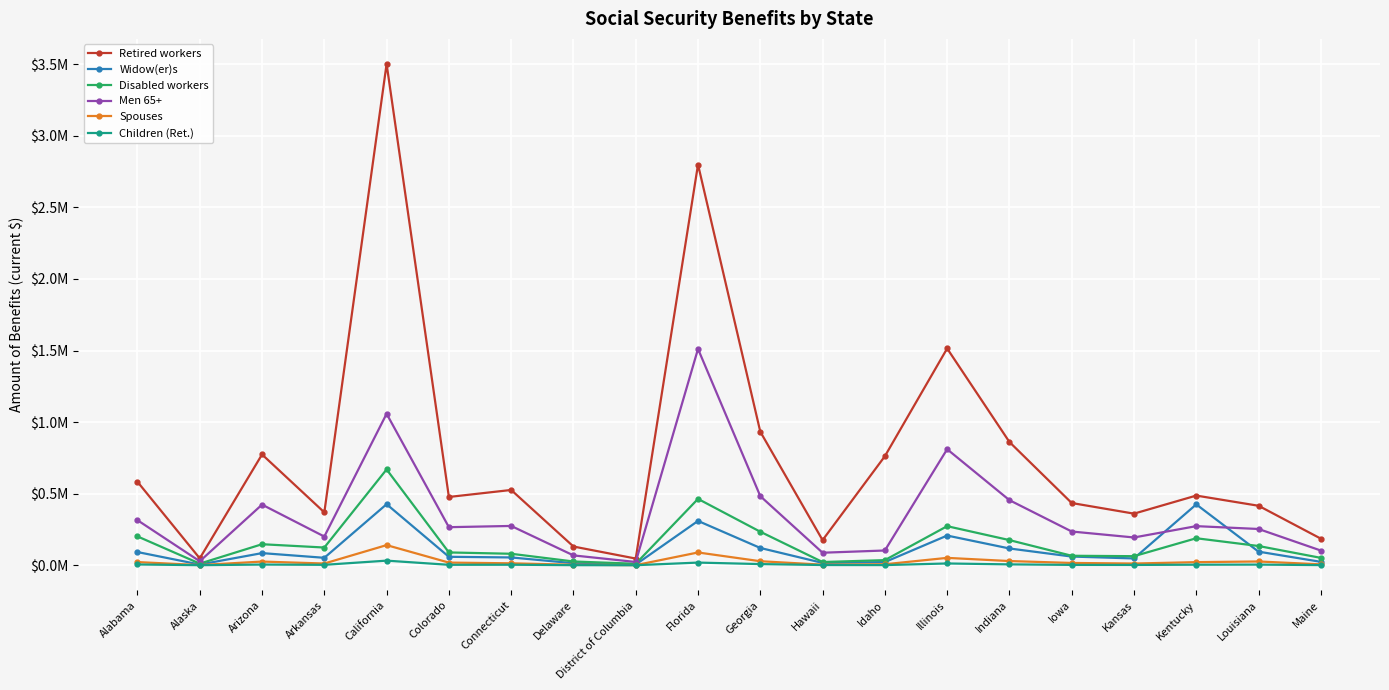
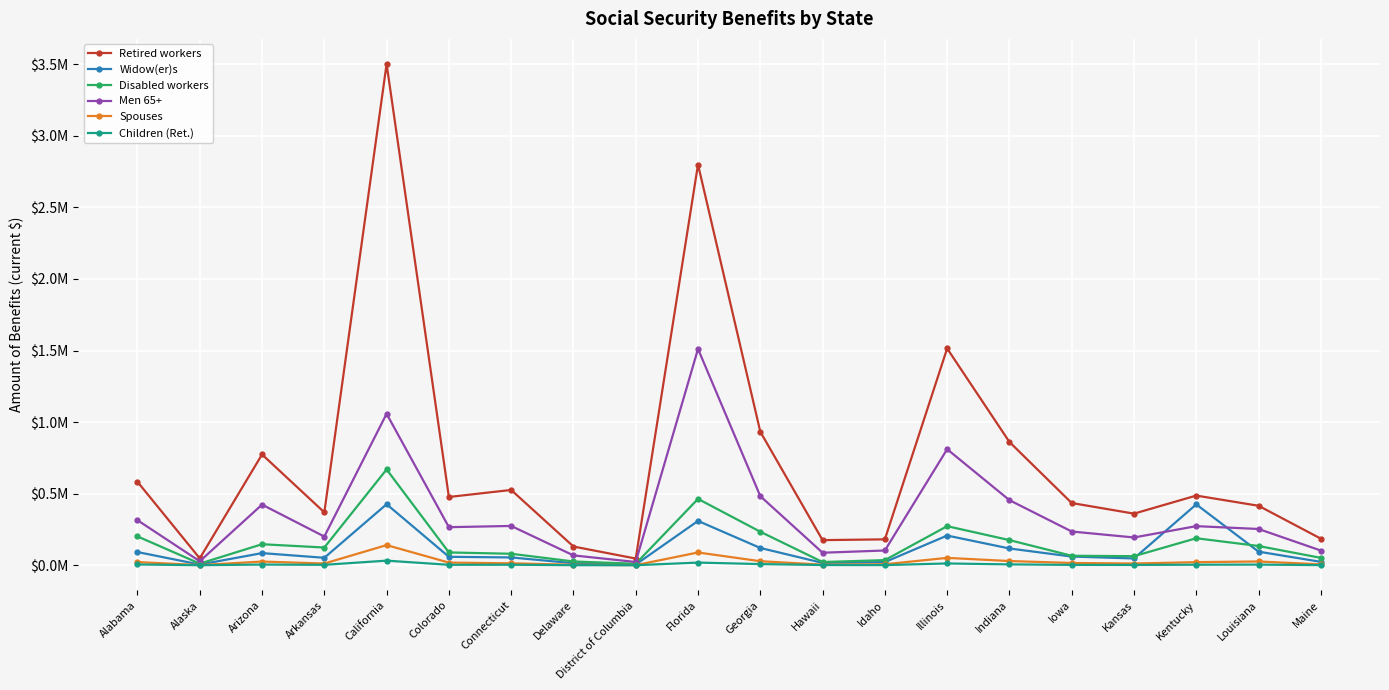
  {
    "Retired workers": {
      "Alabama": "$580000",
      "Alaska": "$50000",
      "Arizona": "$770000",
      "Arkansas": "$370000",
      "California": "$3500000",
      "Colorado": "$480000",
      "Connecticut": "$530000",
      "Delaware": "$130000",
      "District of Columbia": "$50000",
      "Florida": "$2800000",
      "Georgia": "$930000",
      "Hawaii": "$180000",
-     "Idaho": "$760000",
+     "Idaho": "$180000",
      "Illinois": "$1510000",
      "Indiana": "$860000",
      "Iowa": "$430000",
      "Kansas": "$360000",
      "Kentucky": "$490000",
      "Louisiana": "$420000",
      "Maine": "$190000"
    },
    "Widow(er)s": {
      "Alabama": "$90000",
      "Arizona": "$90000",
      "Arkansas": "$50000",
      "California": "$430000",
      "Colorado": "$60000",
      "Connecticut": "$50000",
      "Florida": "$310000",
      "Georgia": "$120000",
      "Illinois": "$210000",
      "Indiana": "$120000",
      "Kentucky": "$430000",
      "Louisiana": "$100000"
    },
    "Men 65+": {
      "Alabama": "$310000",
      "Arizona": "$420000",
      "Arkansas": "$200000",
      "California": "$1060000",
      "Colorado": "$270000",
      "Connecticut": "$270000",
      "Delaware": "$70000",
      "Florida": "$1510000",
      "Georgia": "$480000",
      "Hawaii": "$90000",
      "Idaho": "$100000",
      "Illinois": "$810000",
      "Indiana": "$450000",
      "Iowa": "$240000",
      "Kansas": "$190000",
      "Kentucky": "$270000",
      "Louisiana": "$250000",
      "Maine": "$100000"
    },
    "Spouses": {
      "Arizona": "$30000",
      "California": "$140000",
      "Florida": "$90000",
      "Georgia": "$30000",
      "Illinois": "$50000",
      "Indiana": "$30000",
      "Kentucky": "$20000",
      "Louisiana": "$30000"
    }
  }
